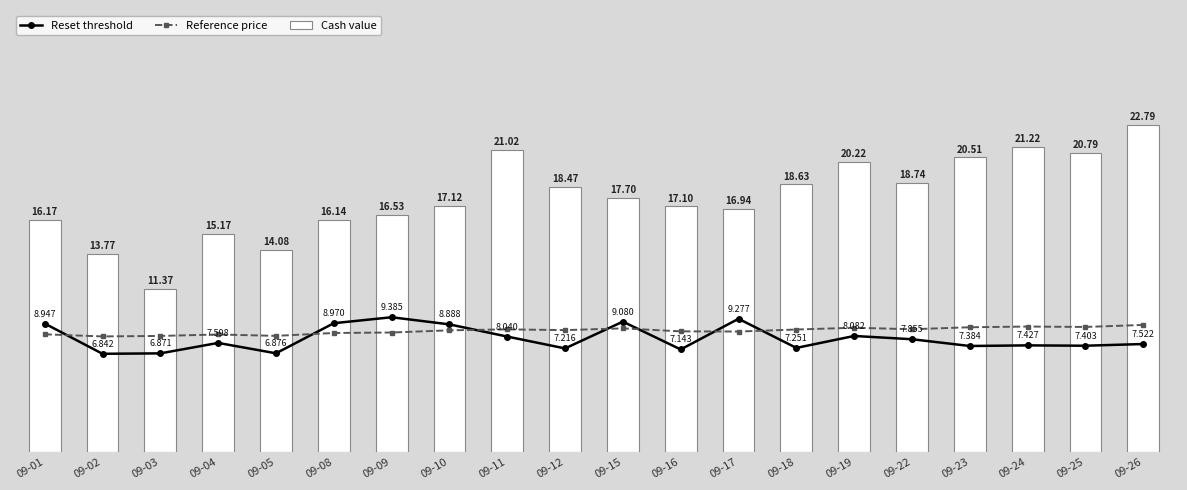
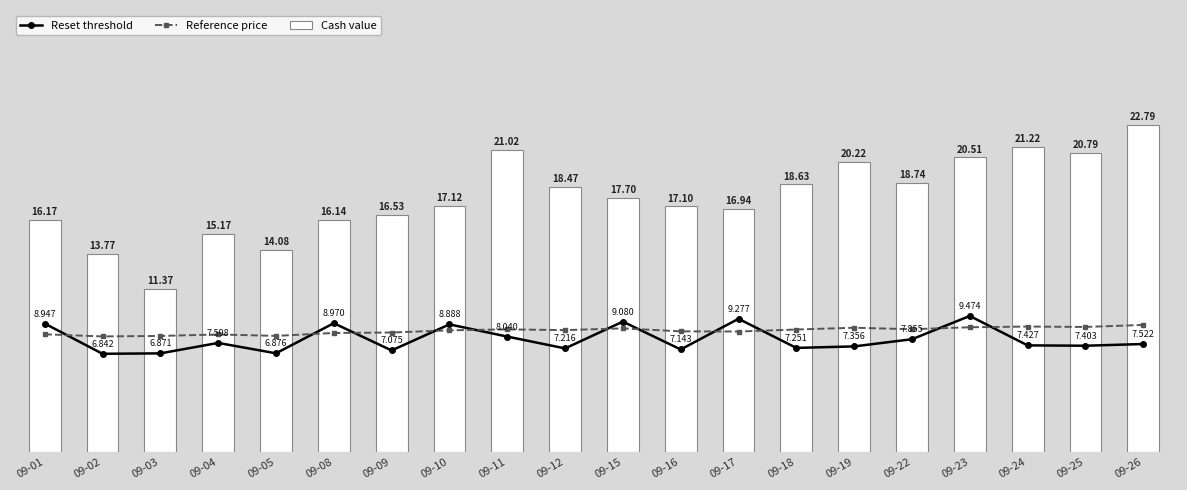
  {
    "Reset threshold": {
      "09-01": 8.947,
      "09-02": 6.842,
      "09-03": 6.871,
      "09-05": 6.876,
      "09-08": 8.970,
-     "09-09": 9.385,
+     "09-09": 7.075,
      "09-10": 8.888,
      "09-12": 7.216,
      "09-15": 9.080,
      "09-16": 7.143,
      "09-17": 9.277,
      "09-18": 7.251,
-     "09-19": 8.082,
-     "09-23": 7.384,
+     "09-19": 7.356,
+     "09-23": 9.474,
      "09-24": 7.427,
      "09-25": 7.403,
      "09-26": 7.522
    },
    "Cash value": {
      "09-01": 16.17,
      "09-02": 13.77,
      "09-03": 11.37,
      "09-04": 15.17,
      "09-05": 14.08,
      "09-08": 16.14,
      "09-09": 16.53,
      "09-10": 17.12,
      "09-11": 21.02,
      "09-12": 18.47,
      "09-15": 17.70,
      "09-16": 17.10,
      "09-17": 16.94,
      "09-18": 18.63,
      "09-19": 20.22,
      "09-22": 18.74,
      "09-23": 20.51,
      "09-24": 21.22,
      "09-25": 20.79,
      "09-26": 22.79
    }
  }
